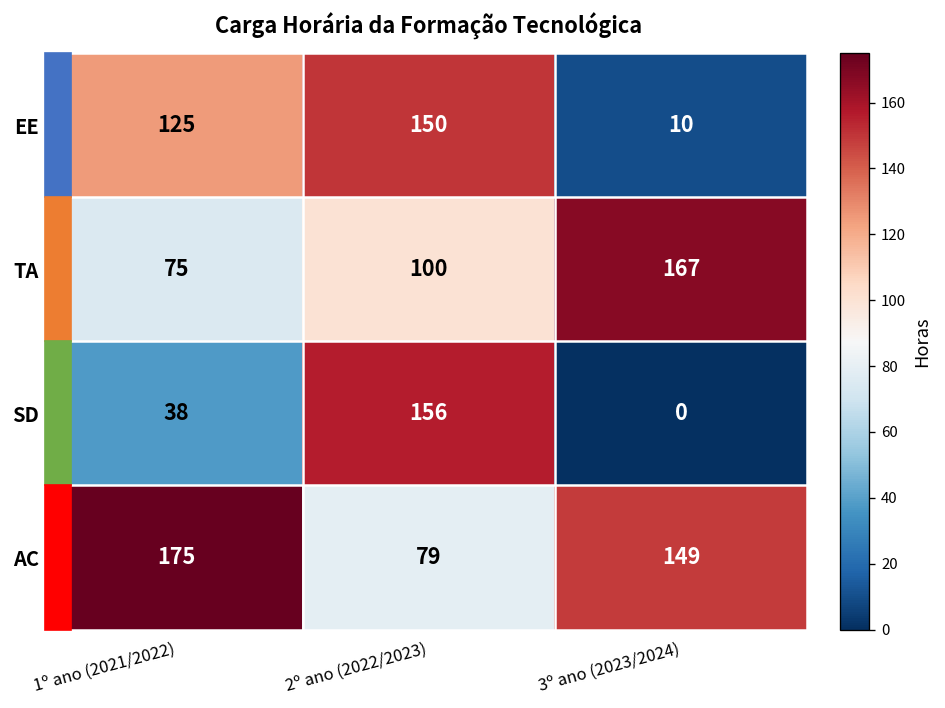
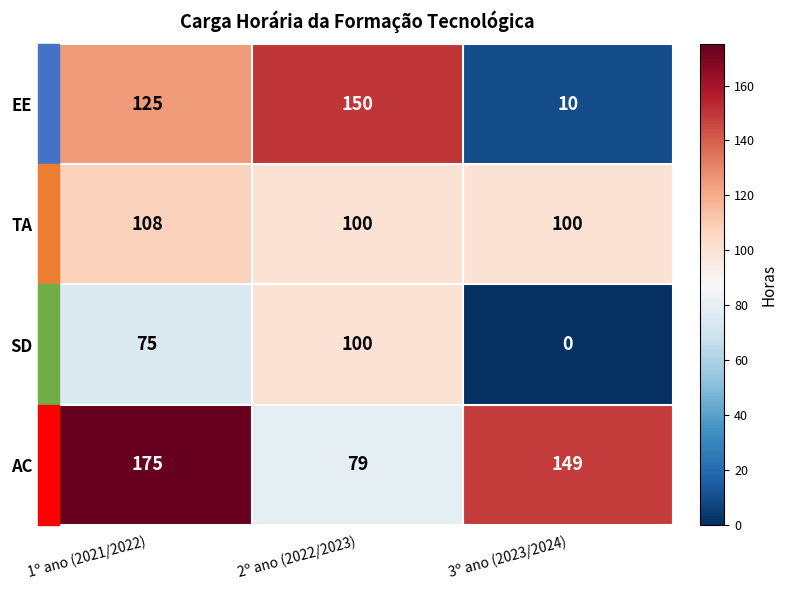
  {
    "EE": {
      "1º ano (2021/2022)": 125,
      "2º ano (2022/2023)": 150,
      "3º ano (2023/2024)": 10
    },
    "TA": {
-     "1º ano (2021/2022)": 75,
+     "1º ano (2021/2022)": 108,
      "2º ano (2022/2023)": 100,
-     "3º ano (2023/2024)": 167
+     "3º ano (2023/2024)": 100
    },
    "SD": {
-     "1º ano (2021/2022)": 38,
-     "2º ano (2022/2023)": 156,
+     "1º ano (2021/2022)": 75,
+     "2º ano (2022/2023)": 100,
      "3º ano (2023/2024)": 0
    },
    "AC": {
      "1º ano (2021/2022)": 175,
      "2º ano (2022/2023)": 79,
      "3º ano (2023/2024)": 149
    }
  }
